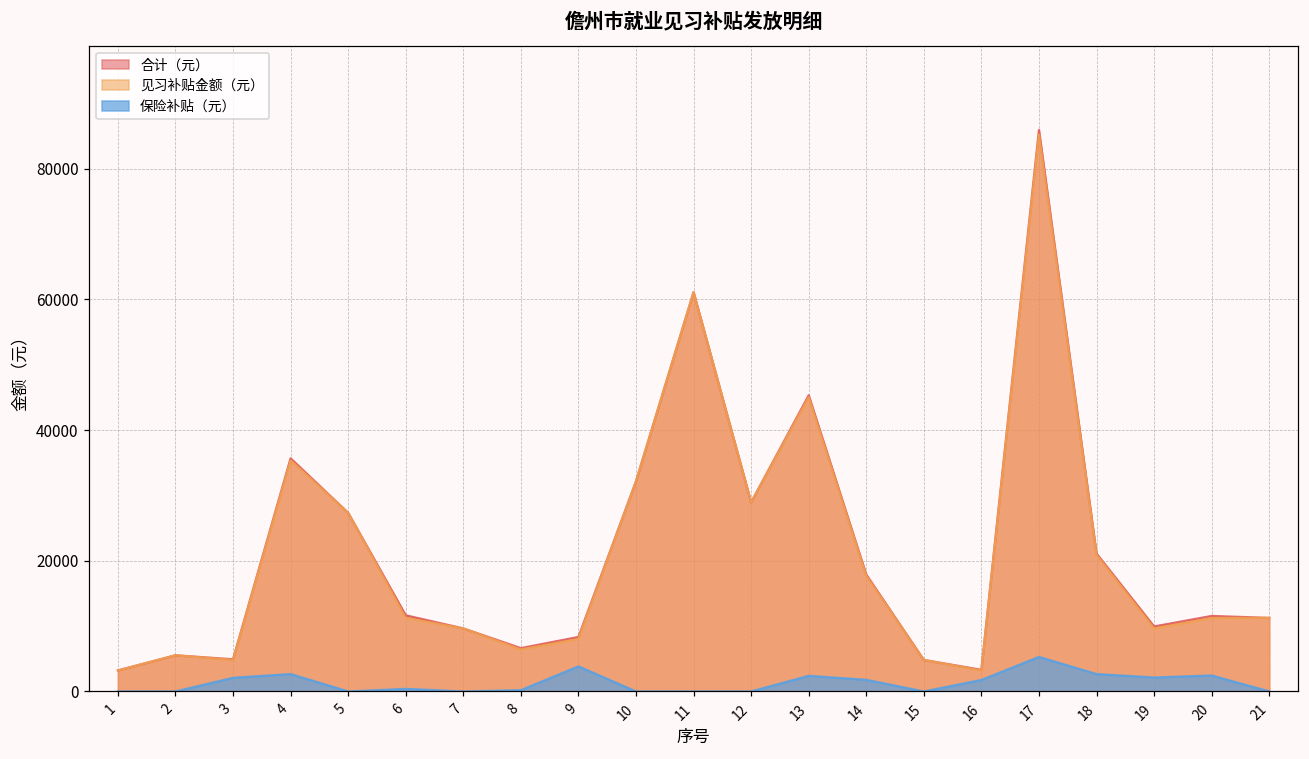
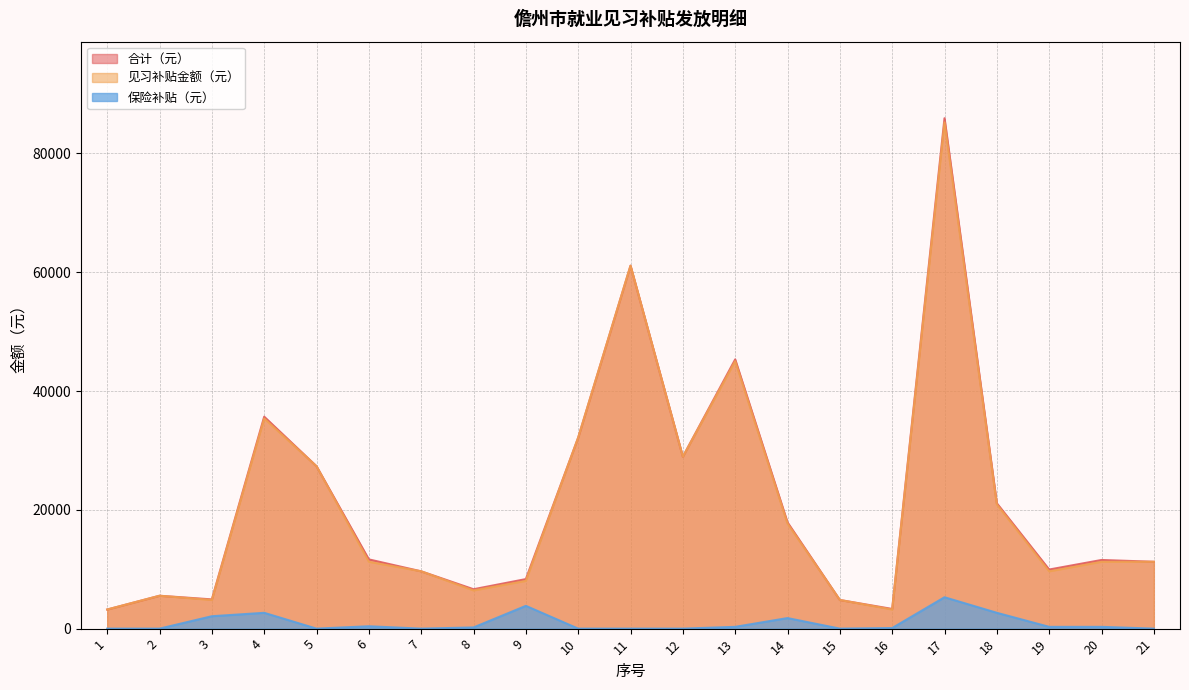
  {
    "保险补贴（元）": {
      "1": 0,
      "2": 0,
      "3": 2000,
      "4": 3000,
      "5": 0,
      "6": 0,
      "7": 0,
      "8": 0,
      "9": 4000,
      "10": 0,
      "11": 0,
      "12": 0,
-     "13": 2000,
+     "13": 0,
      "14": 2000,
      "15": 0,
-     "16": 2000,
+     "16": 0,
      "17": 5000,
      "18": 3000,
-     "19": 2000,
-     "20": 2000,
+     "19": 0,
+     "20": 0,
      "21": 0
    }
  }
